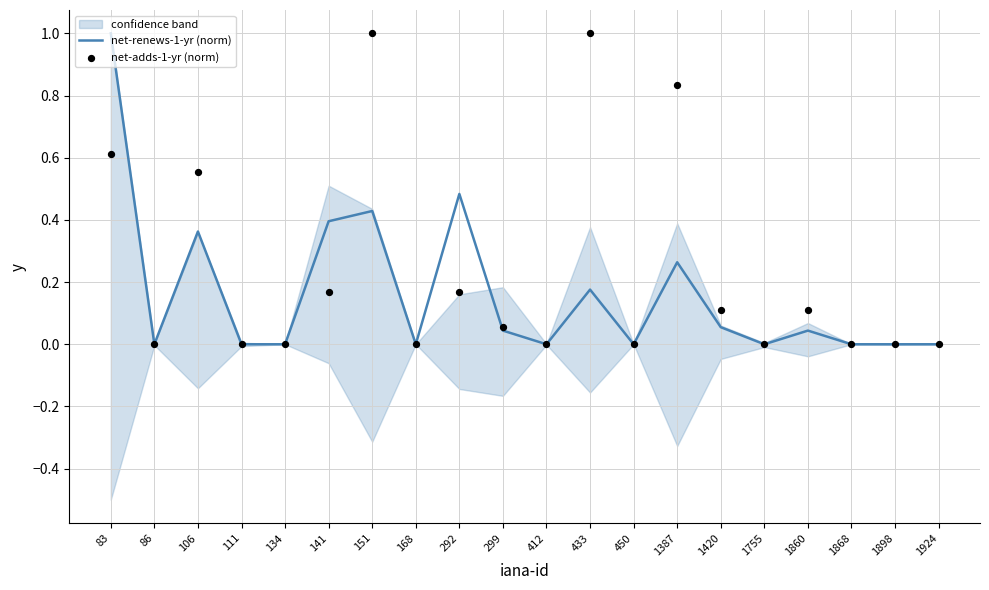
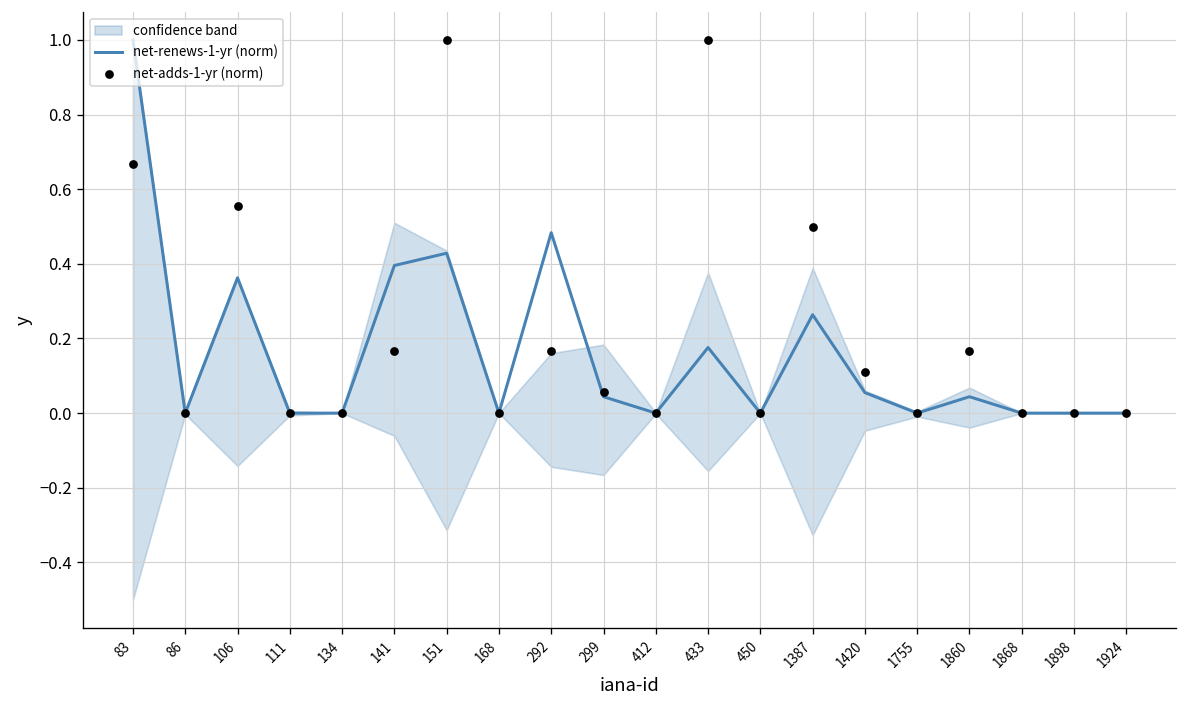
  {
    "net-adds-1-yr (norm)": {
-     "83": 0.61,
-     "1387": 0.83,
-     "1860": 0.11
+     "83": 0.67,
+     "1387": 0.50,
+     "1860": 0.17
    }
  }
